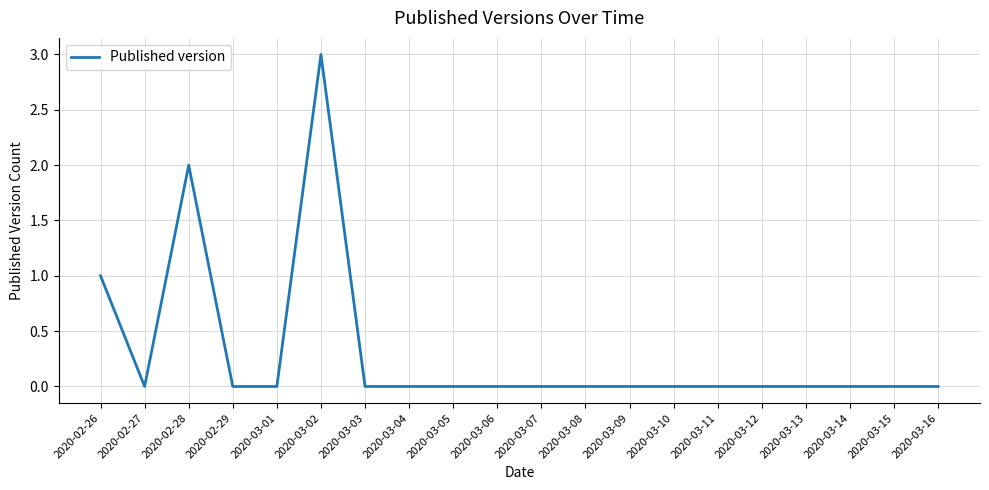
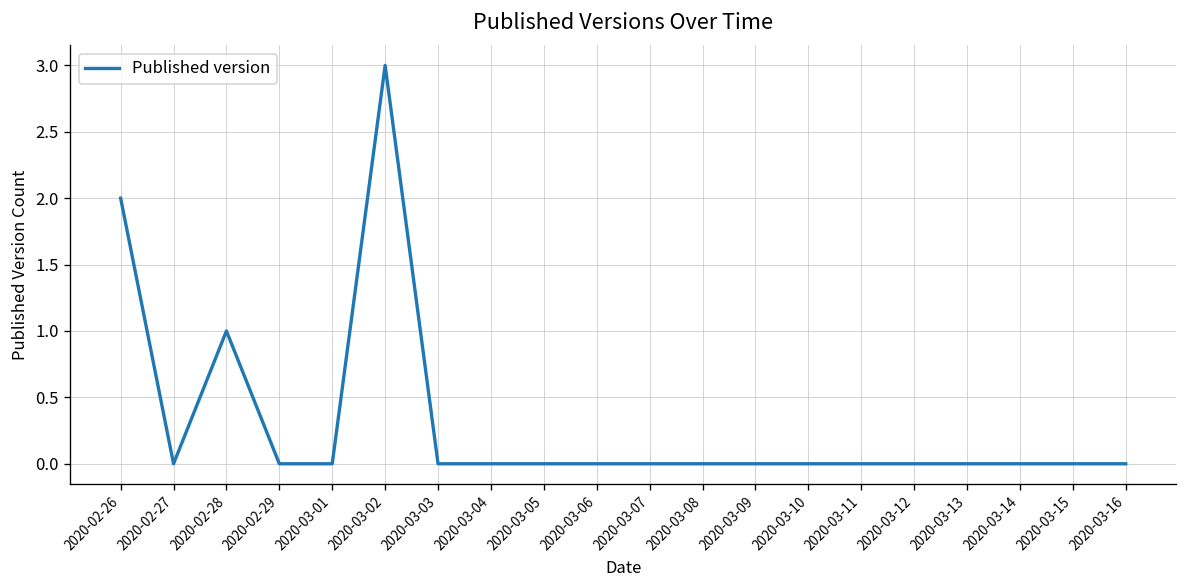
  {
-   "2020-02-26": 1,
+   "2020-02-26": 2,
    "2020-02-27": 0,
-   "2020-02-28": 2,
+   "2020-02-28": 1,
    "2020-02-29": 0,
    "2020-03-01": 0,
    "2020-03-02": 3,
    "2020-03-03": 0,
    "2020-03-04": 0,
    "2020-03-05": 0,
    "2020-03-06": 0,
    "2020-03-07": 0,
    "2020-03-08": 0,
    "2020-03-09": 0,
    "2020-03-10": 0,
    "2020-03-11": 0,
    "2020-03-12": 0,
    "2020-03-13": 0,
    "2020-03-14": 0,
    "2020-03-15": 0,
    "2020-03-16": 0
  }
